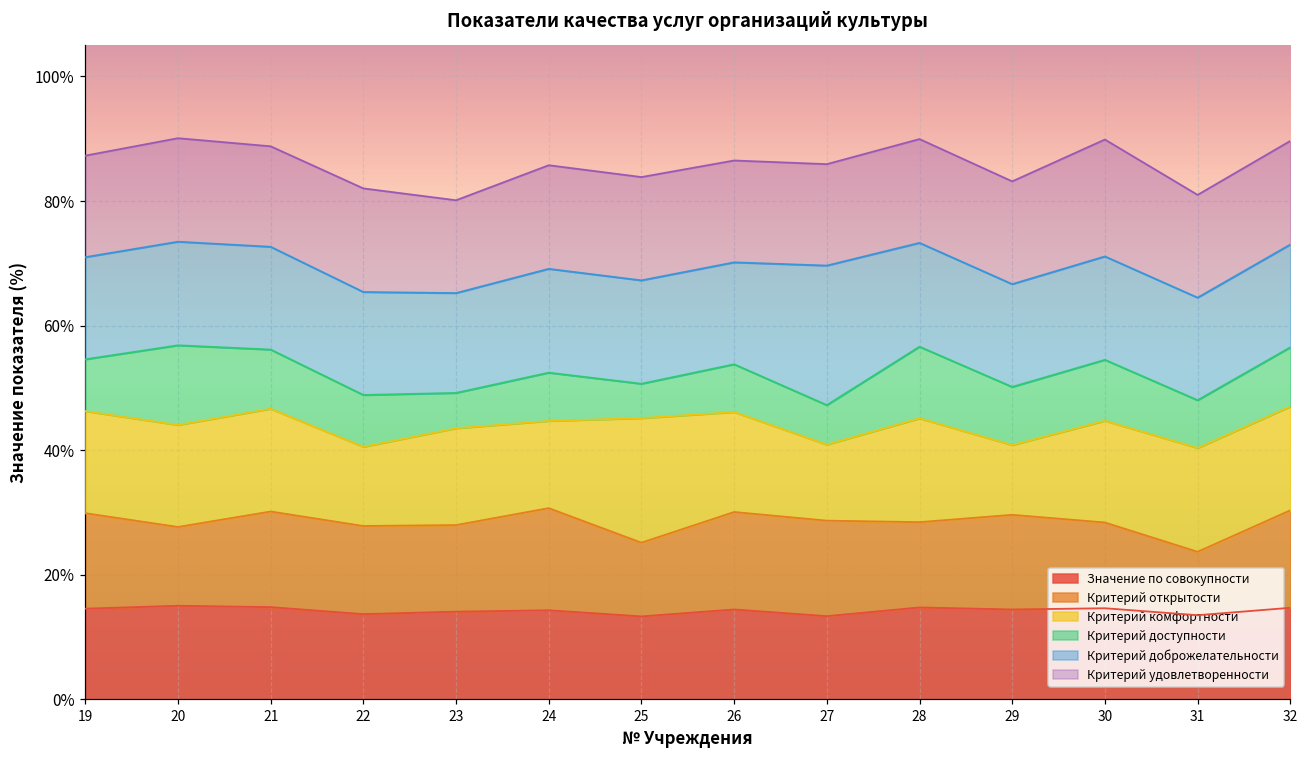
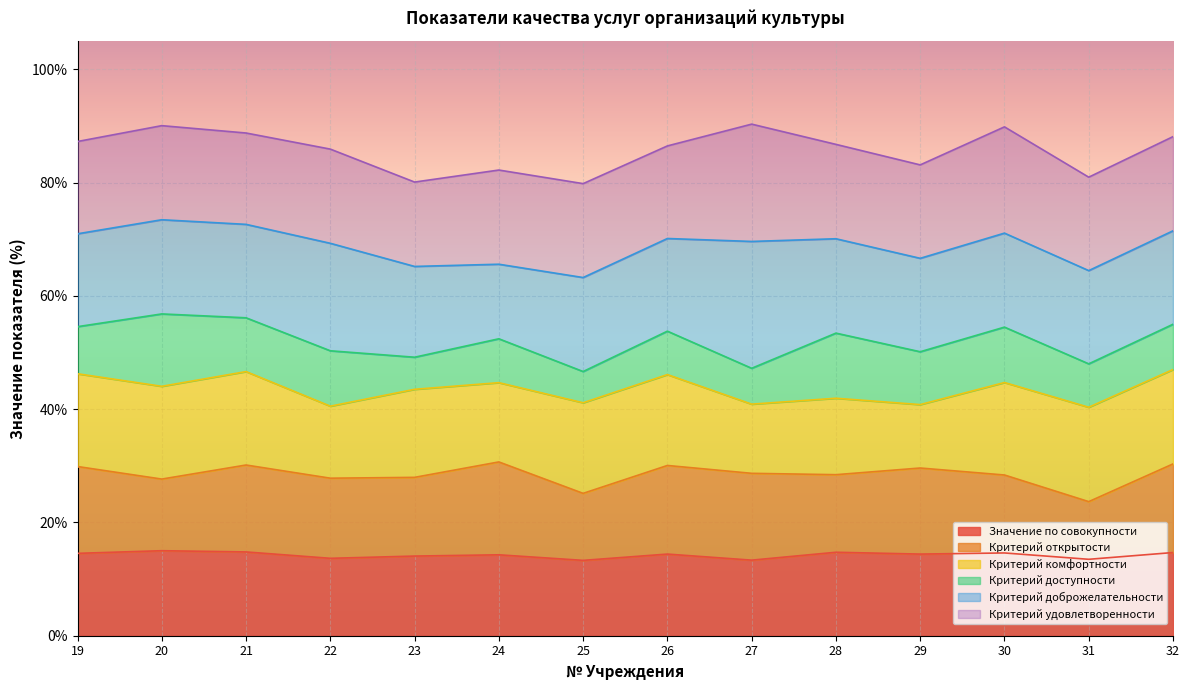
  {
    "Критерий комфортности": {
      "19": "16%",
      "20": "16%",
      "21": "17%",
      "22": "13%",
      "23": "16%",
      "24": "14%",
-     "25": "20%",
+     "25": "16%",
      "26": "16%",
      "27": "12%",
-     "28": "17%",
+     "28": "13%",
      "29": "11%",
      "30": "16%",
      "31": "17%",
      "32": "17%"
    },
    "Критерий доступности": {
      "19": "8%",
      "20": "13%",
      "21": "10%",
-     "22": "8%",
+     "22": "10%",
      "23": "6%",
      "24": "8%",
      "25": "6%",
      "26": "8%",
      "27": "6%",
      "28": "12%",
      "29": "9%",
      "30": "10%",
      "31": "8%",
-     "32": "10%"
+     "32": "8%"
    },
    "Критерий доброжелательности": {
      "19": "16%",
      "20": "17%",
      "21": "17%",
-     "22": "17%",
+     "22": "19%",
      "23": "16%",
-     "24": "17%",
+     "24": "13%",
      "25": "17%",
      "26": "16%",
      "27": "22%",
      "28": "17%",
      "29": "17%",
      "30": "17%",
      "31": "16%",
      "32": "16%"
    },
    "Критерий удовлетворенности": {
      "19": "16%",
      "20": "17%",
      "21": "16%",
      "22": "17%",
      "23": "15%",
      "24": "17%",
      "25": "17%",
      "26": "16%",
-     "27": "16%",
+     "27": "21%",
      "28": "17%",
      "29": "17%",
      "30": "19%",
      "31": "17%",
      "32": "17%"
    }
  }
